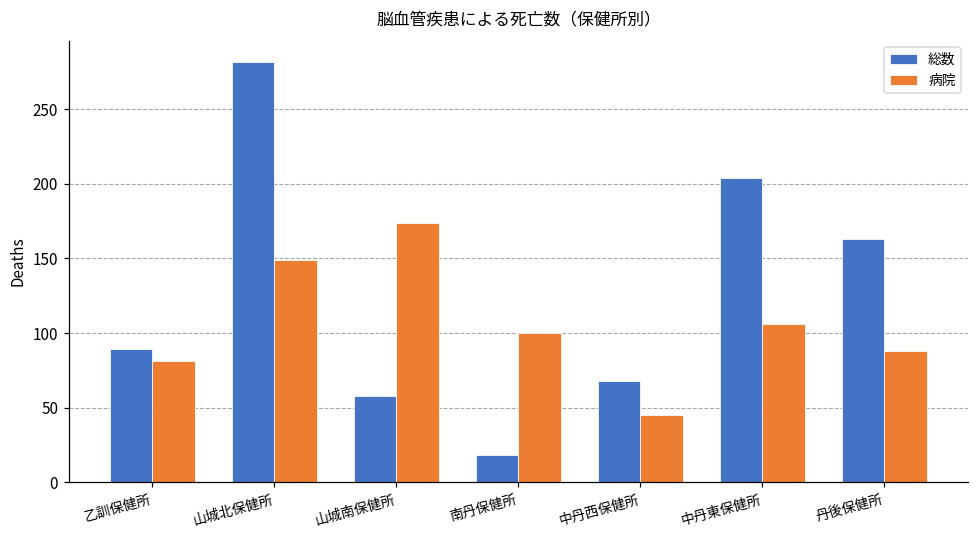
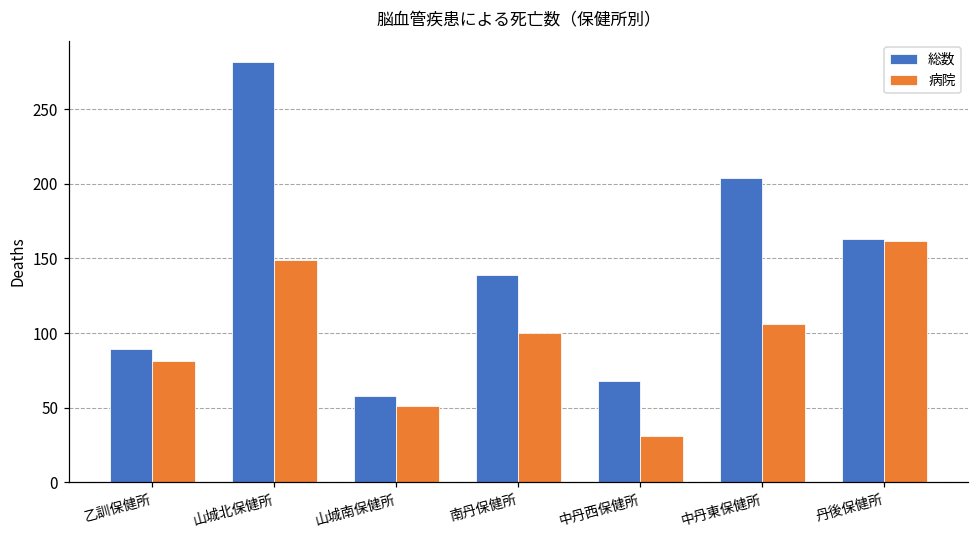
  {
    "総数": {
      "乙訓保健所": 89,
      "山城北保健所": 282,
      "山城南保健所": 58,
-     "南丹保健所": 18,
+     "南丹保健所": 139,
      "中丹西保健所": 68,
      "中丹東保健所": 204,
      "丹後保健所": 163
    },
    "病院": {
      "乙訓保健所": 81,
      "山城北保健所": 149,
-     "山城南保健所": 174,
+     "山城南保健所": 51,
      "南丹保健所": 100,
-     "中丹西保健所": 45,
+     "中丹西保健所": 31,
      "中丹東保健所": 106,
-     "丹後保健所": 88
+     "丹後保健所": 162
    }
  }
